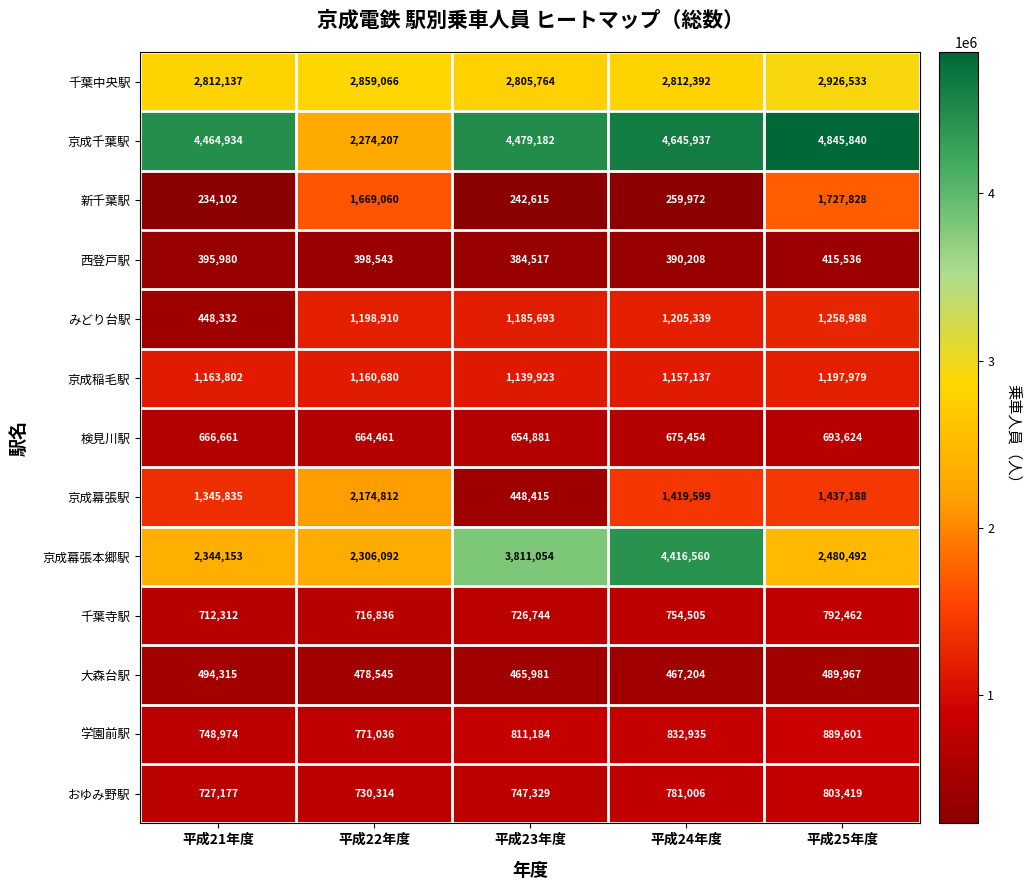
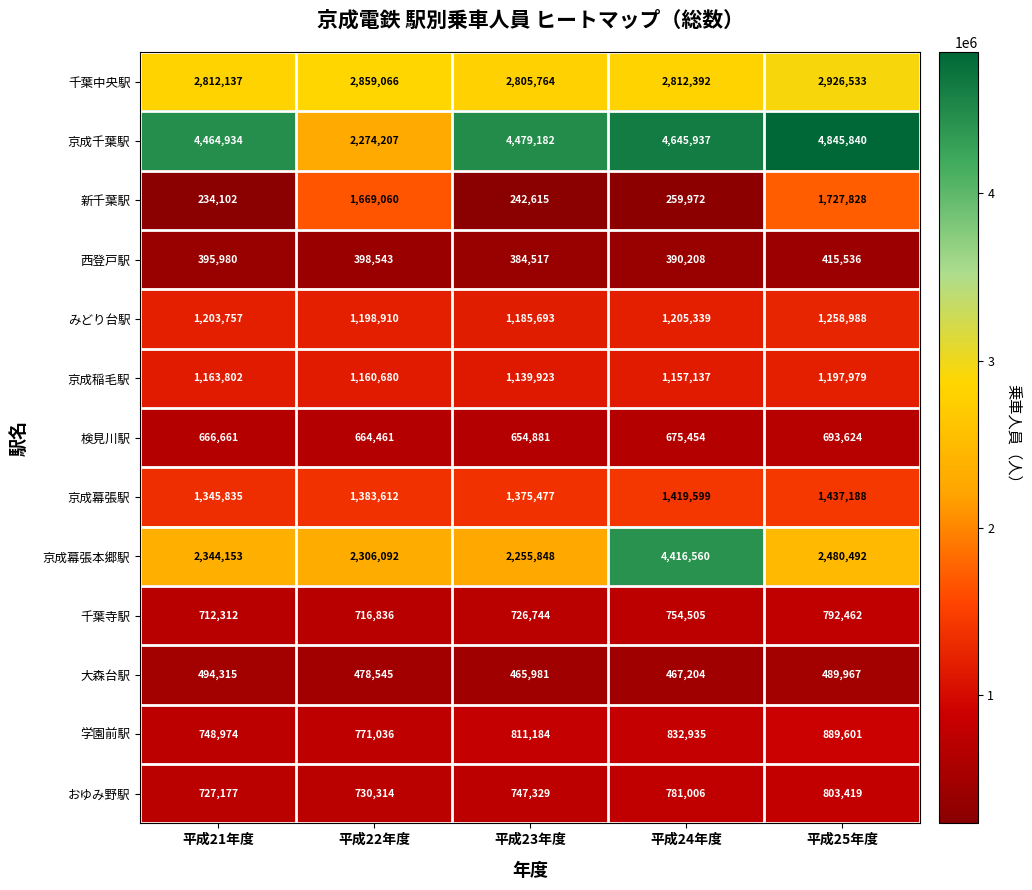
  {
    "千葉中央駅": {
      "平成21年度": "2,812,137",
      "平成22年度": "2,859,066",
      "平成23年度": "2,805,764",
      "平成24年度": "2,812,392",
      "平成25年度": "2,926,533"
    },
    "京成千葉駅": {
      "平成21年度": "4,464,934",
      "平成22年度": "2,274,207",
      "平成23年度": "4,479,182",
      "平成24年度": "4,645,937",
      "平成25年度": "4,845,840"
    },
    "新千葉駅": {
      "平成21年度": "234,102",
      "平成22年度": "1,669,060",
      "平成23年度": "242,615",
      "平成24年度": "259,972",
      "平成25年度": "1,727,828"
    },
    "西登戸駅": {
      "平成21年度": "395,980",
      "平成22年度": "398,543",
      "平成23年度": "384,517",
      "平成24年度": "390,208",
      "平成25年度": "415,536"
    },
    "みどり台駅": {
-     "平成21年度": "448,332",
+     "平成21年度": "1,203,757",
      "平成22年度": "1,198,910",
      "平成23年度": "1,185,693",
      "平成24年度": "1,205,339",
      "平成25年度": "1,258,988"
    },
    "京成稲毛駅": {
      "平成21年度": "1,163,802",
      "平成22年度": "1,160,680",
      "平成23年度": "1,139,923",
      "平成24年度": "1,157,137",
      "平成25年度": "1,197,979"
    },
    "検見川駅": {
      "平成21年度": "666,661",
      "平成22年度": "664,461",
      "平成23年度": "654,881",
      "平成24年度": "675,454",
      "平成25年度": "693,624"
    },
    "京成幕張駅": {
      "平成21年度": "1,345,835",
-     "平成22年度": "2,174,812",
-     "平成23年度": "448,415",
+     "平成22年度": "1,383,612",
+     "平成23年度": "1,375,477",
      "平成24年度": "1,419,599",
      "平成25年度": "1,437,188"
    },
    "京成幕張本郷駅": {
      "平成21年度": "2,344,153",
      "平成22年度": "2,306,092",
-     "平成23年度": "3,811,054",
+     "平成23年度": "2,255,848",
      "平成24年度": "4,416,560",
      "平成25年度": "2,480,492"
    },
    "千葉寺駅": {
      "平成21年度": "712,312",
      "平成22年度": "716,836",
      "平成23年度": "726,744",
      "平成24年度": "754,505",
      "平成25年度": "792,462"
    },
    "大森台駅": {
      "平成21年度": "494,315",
      "平成22年度": "478,545",
      "平成23年度": "465,981",
      "平成24年度": "467,204",
      "平成25年度": "489,967"
    },
    "学園前駅": {
      "平成21年度": "748,974",
      "平成22年度": "771,036",
      "平成23年度": "811,184",
      "平成24年度": "832,935",
      "平成25年度": "889,601"
    },
    "おゆみ野駅": {
      "平成21年度": "727,177",
      "平成22年度": "730,314",
      "平成23年度": "747,329",
      "平成24年度": "781,006",
      "平成25年度": "803,419"
    }
  }
